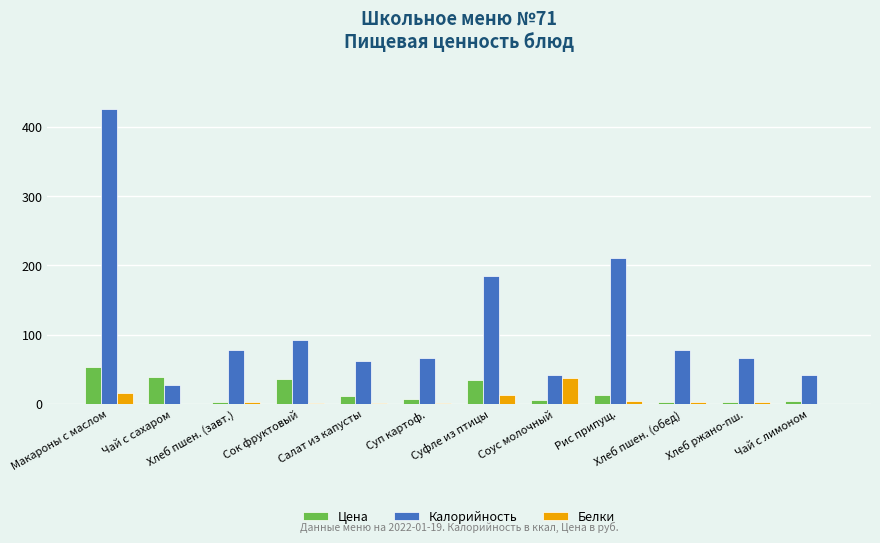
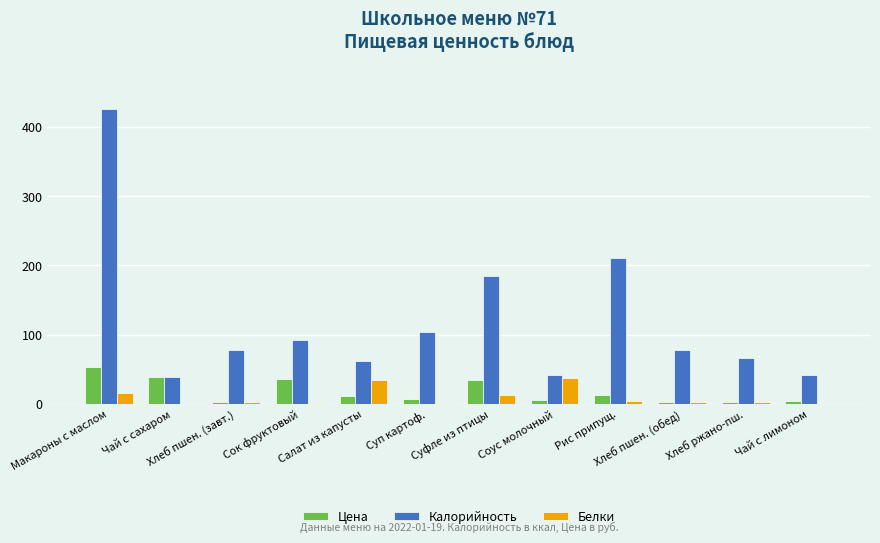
  {
    "Цена": {
      "Макароны с маслом": 50,
      "Чай с сахаром": 40,
      "Сок фруктовый": 40,
      "Салат из капусты": 10,
      "Суп картоф.": 10,
      "Суфле из птицы": 30,
      "Соус молочный": 10,
      "Рис припущ.": 10,
      "Чай с лимоном": 0
    },
    "Калорийность": {
      "Макароны с маслом": 430,
-     "Чай с сахаром": 30,
+     "Чай с сахаром": 40,
      "Хлеб пшен. (завт.)": 80,
      "Сок фруктовый": 90,
      "Салат из капусты": 60,
-     "Суп картоф.": 70,
+     "Суп картоф.": 100,
      "Суфле из птицы": 180,
      "Соус молочный": 40,
      "Рис припущ.": 210,
      "Хлеб пшен. (обед)": 80,
      "Хлеб ржано-пш.": 70,
      "Чай с лимоном": 40
    },
    "Белки": {
      "Макароны с маслом": 20,
      "Чай с сахаром": 0,
-     "Салат из капусты": 0,
+     "Салат из капусты": 30,
      "Суфле из птицы": 10,
      "Соус молочный": 40,
      "Рис припущ.": 0
    }
  }
